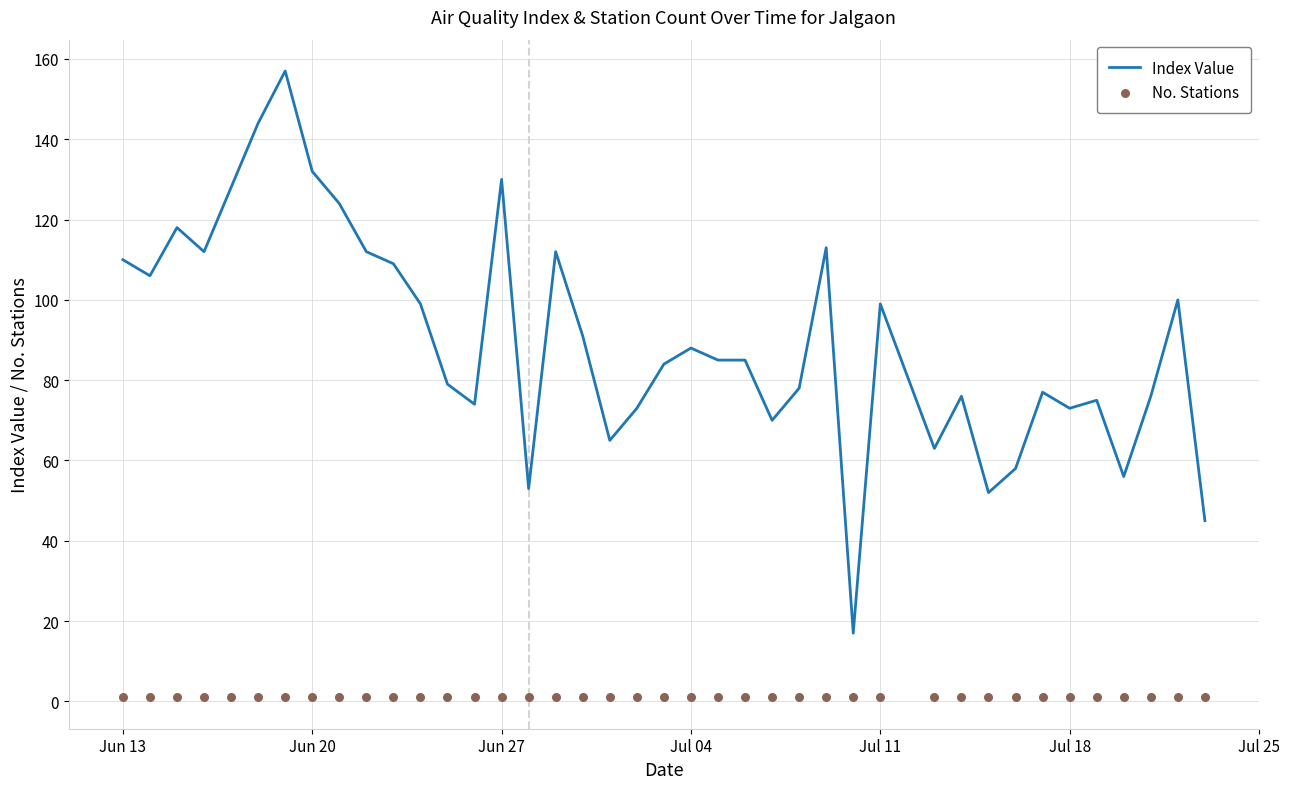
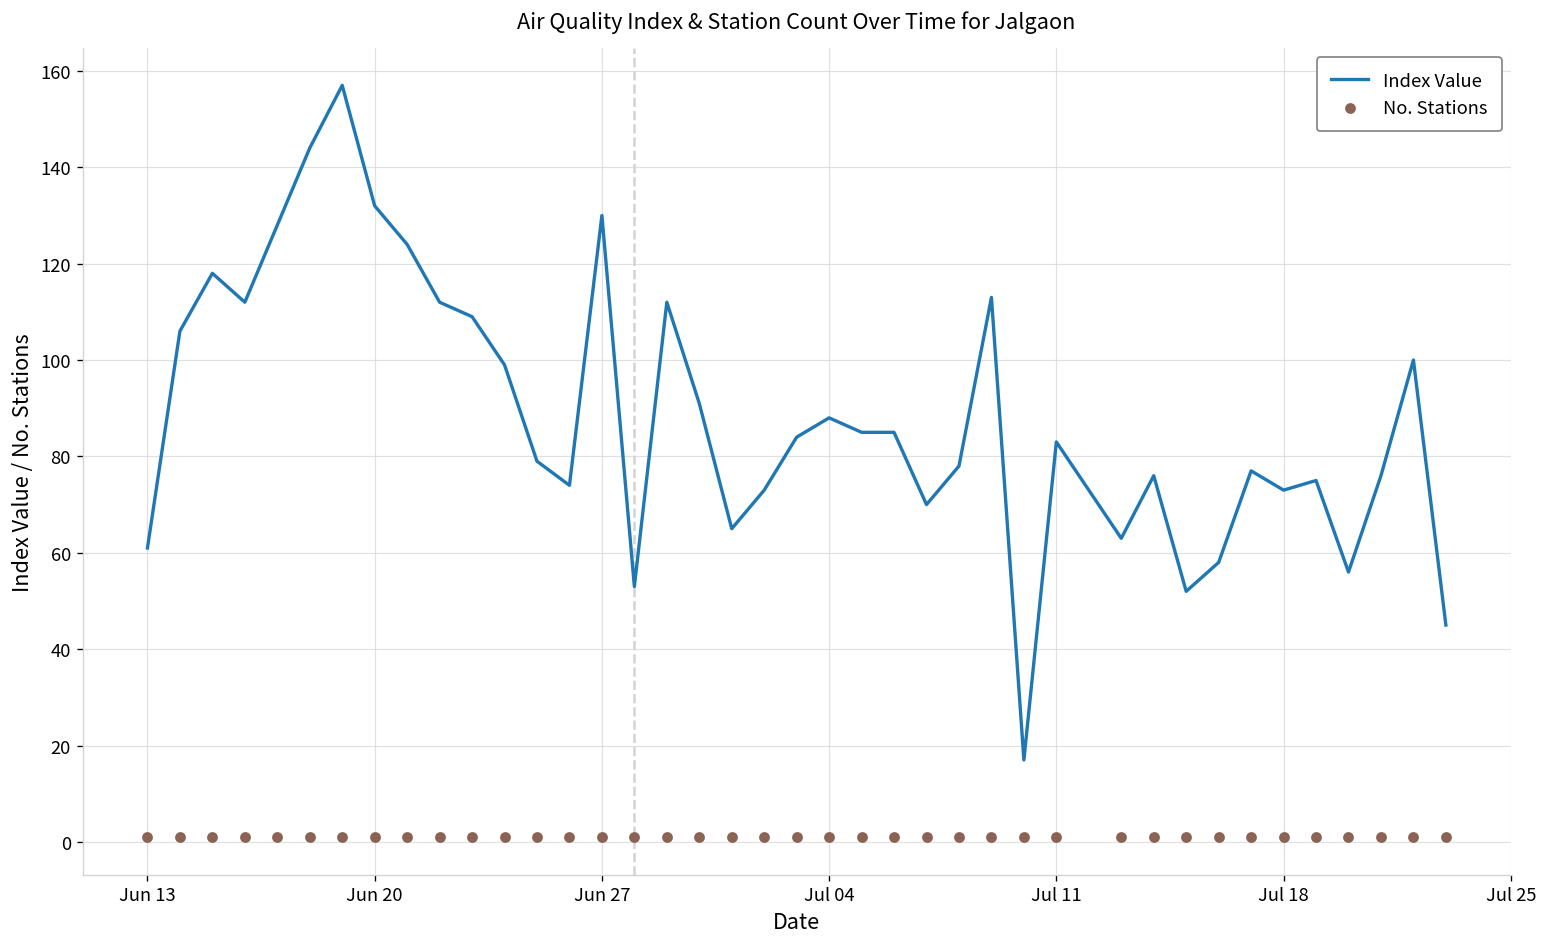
  {
    "Index Value": {
-     "Jun 13": 110,
+     "Jun 13": 61,
      "Jun 20": 132,
      "Jun 27": 130,
      "Jul 04": 88,
-     "Jul 11": 99,
+     "Jul 11": 83,
      "Jul 18": 73
    }
  }
